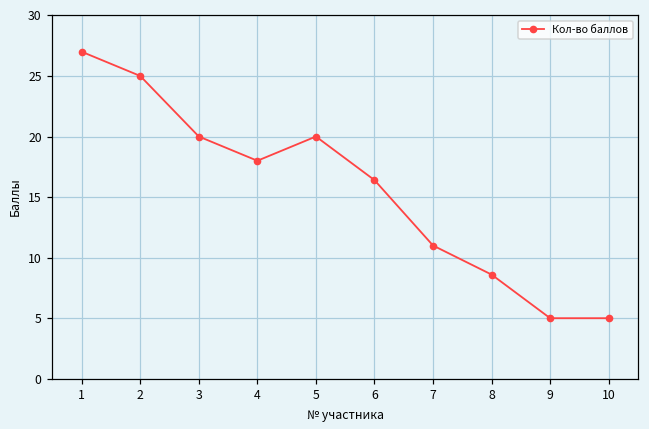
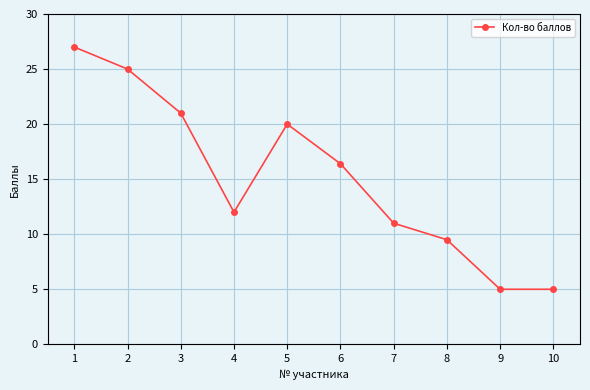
  {
    "1": 27.0,
    "2": 25.0,
-   "3": 20,
-   "4": 18,
+   "3": 21,
+   "4": 12,
    "5": 20.0,
    "6": 16.4,
    "7": 11.0,
-   "8": 8.6,
+   "8": 9.5,
    "9": 5.0,
    "10": 5.0
  }
